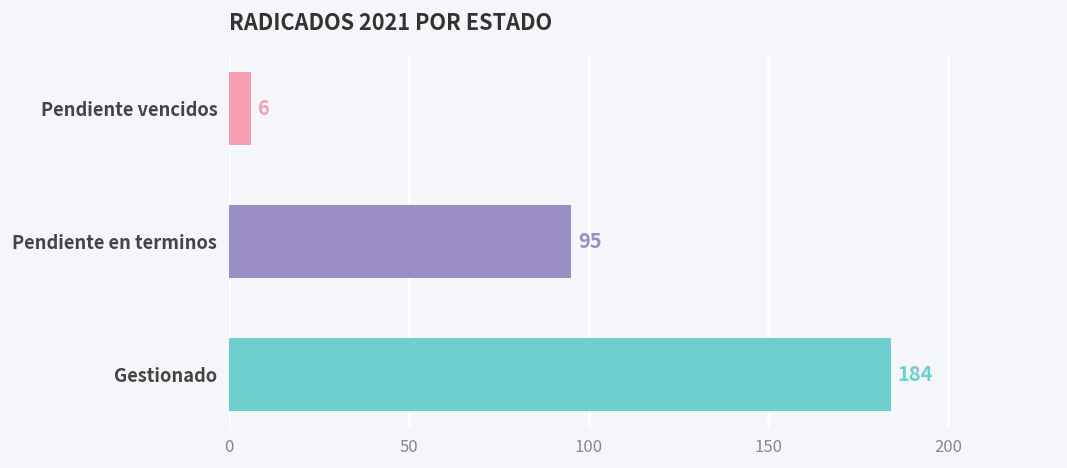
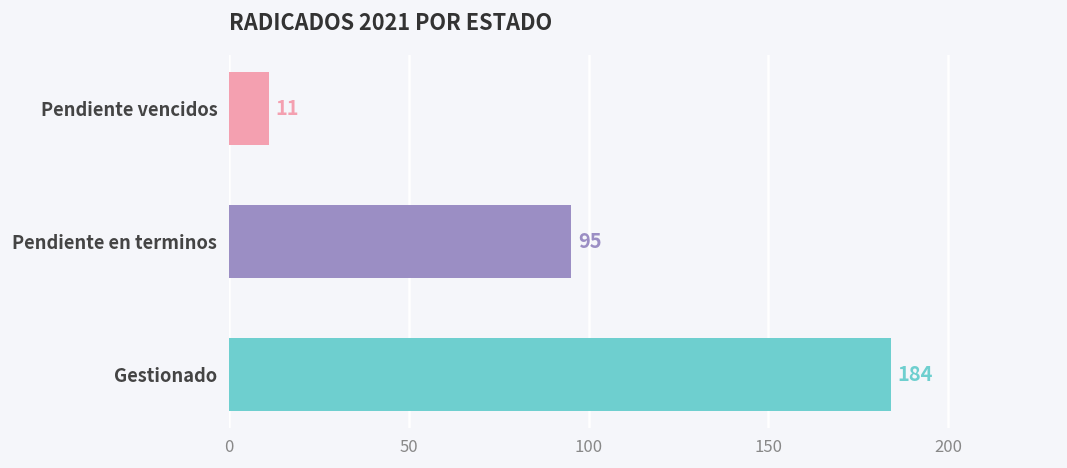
  {
-   "Pendiente vencidos": 6,
+   "Pendiente vencidos": 11,
    "Pendiente en terminos": 95,
    "Gestionado": 184
  }
